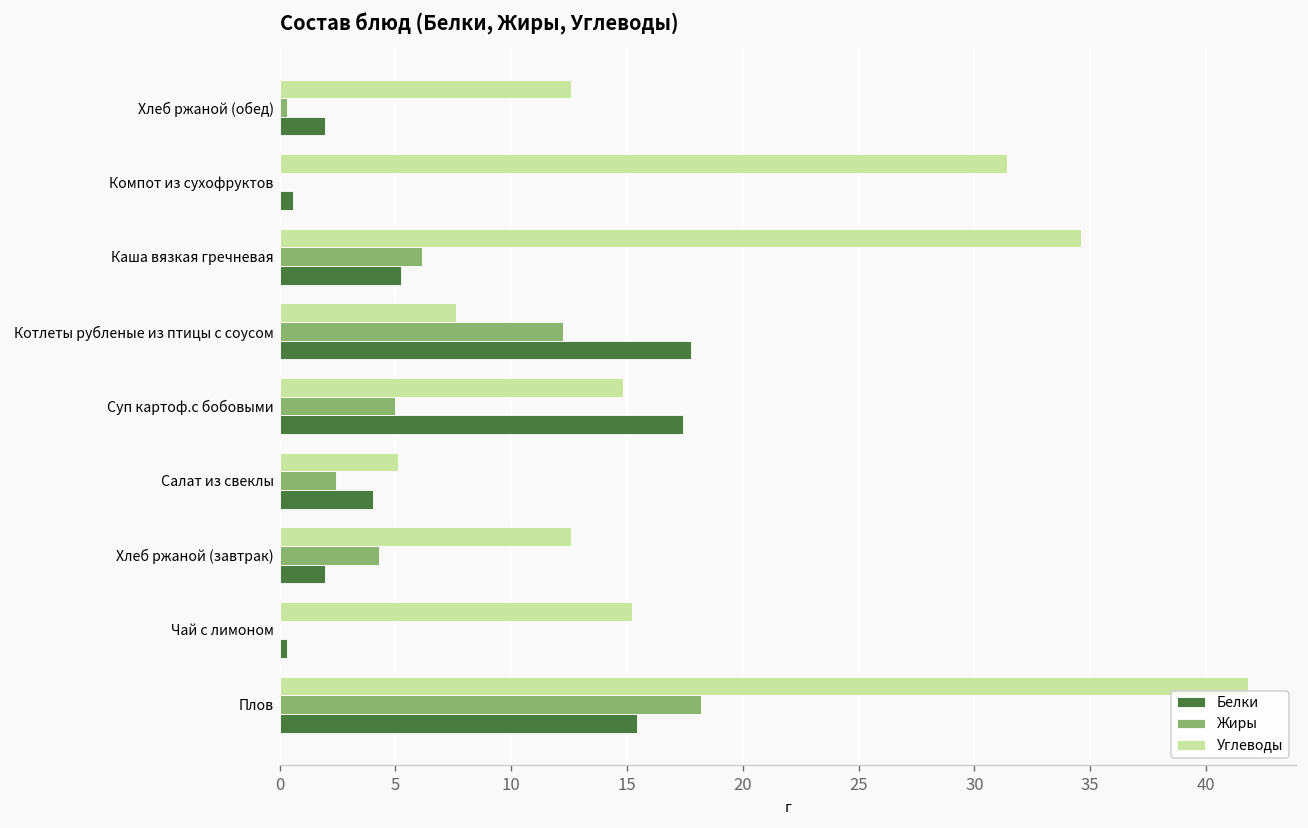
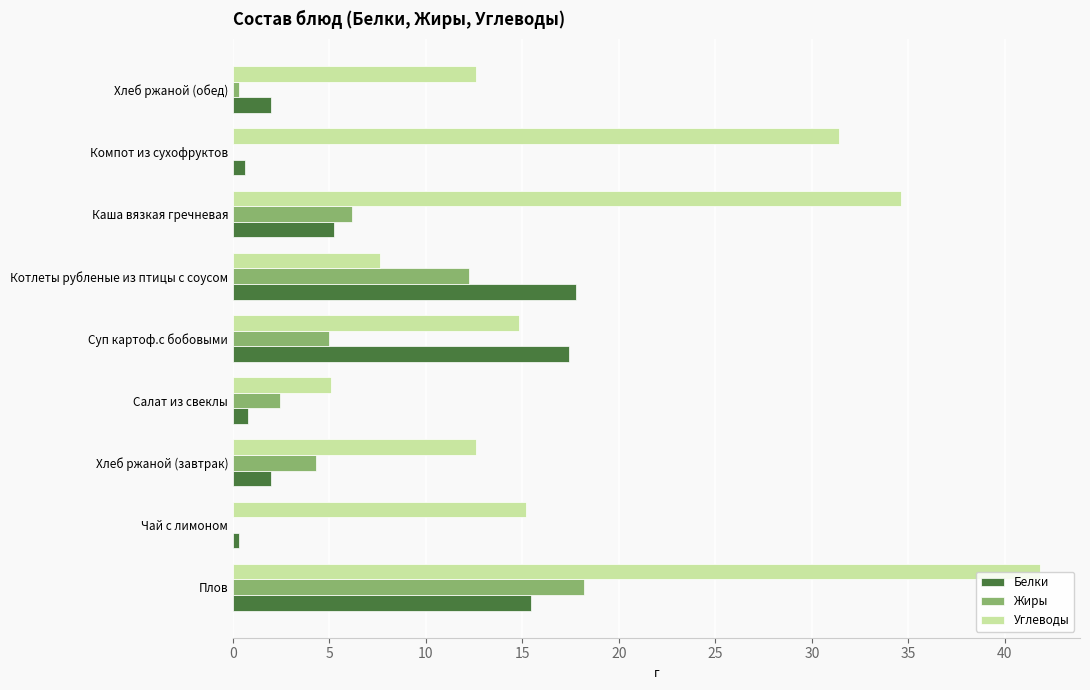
  {
    "Белки": {
      "Хлеб ржаной (обед)": 2.0,
      "Компот из сухофруктов": 0.6,
      "Каша вязкая гречневая": 5.3,
      "Котлеты рубленые из птицы с соусом": 17.8,
      "Суп картоф.с бобовыми": 17.4,
-     "Салат из свеклы": 4.0,
+     "Салат из свеклы": 0.8,
      "Хлеб ржаной (завтрак)": 2.0,
      "Чай с лимоном": 0.3,
      "Плов": 15.4
    },
    "Жиры": {
      "Хлеб ржаной (обед)": 0.3,
      "Компот из сухофруктов": 0.0,
      "Каша вязкая гречневая": 6.2,
      "Котлеты рубленые из птицы с соусом": 12.3,
      "Суп картоф.с бобовыми": 5.0,
      "Салат из свеклы": 2.4,
      "Хлеб ржаной (завтрак)": 4.3,
      "Чай с лимоном": 0.0,
      "Плов": 18.2
    },
    "Углеводы": {
      "Хлеб ржаной (обед)": 12.6,
      "Компот из сухофруктов": 31.4,
      "Каша вязкая гречневая": 34.6,
      "Котлеты рубленые из птицы с соусом": 7.6,
      "Суп картоф.с бобовыми": 14.8,
      "Салат из свеклы": 5.1,
      "Хлеб ржаной (завтрак)": 12.6,
      "Чай с лимоном": 15.2
    }
  }
